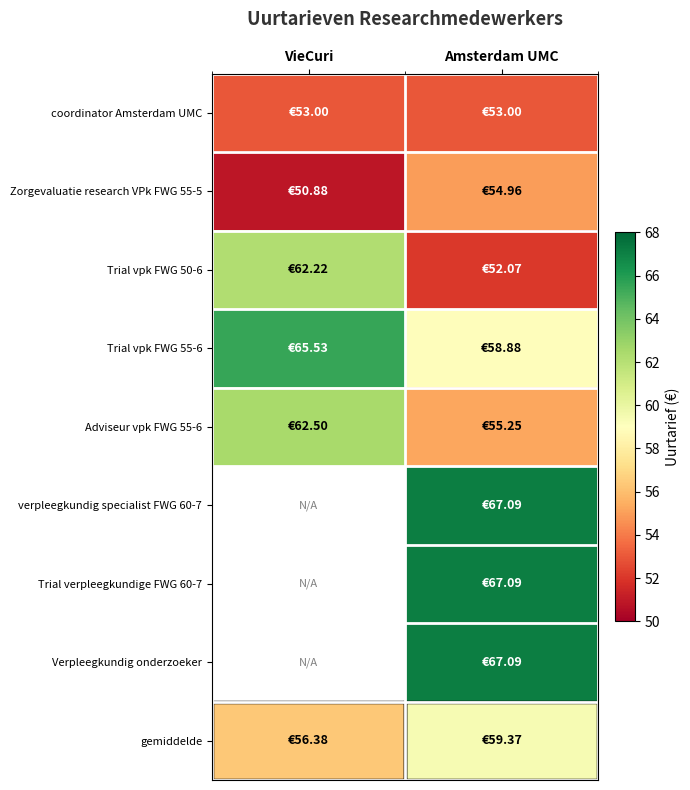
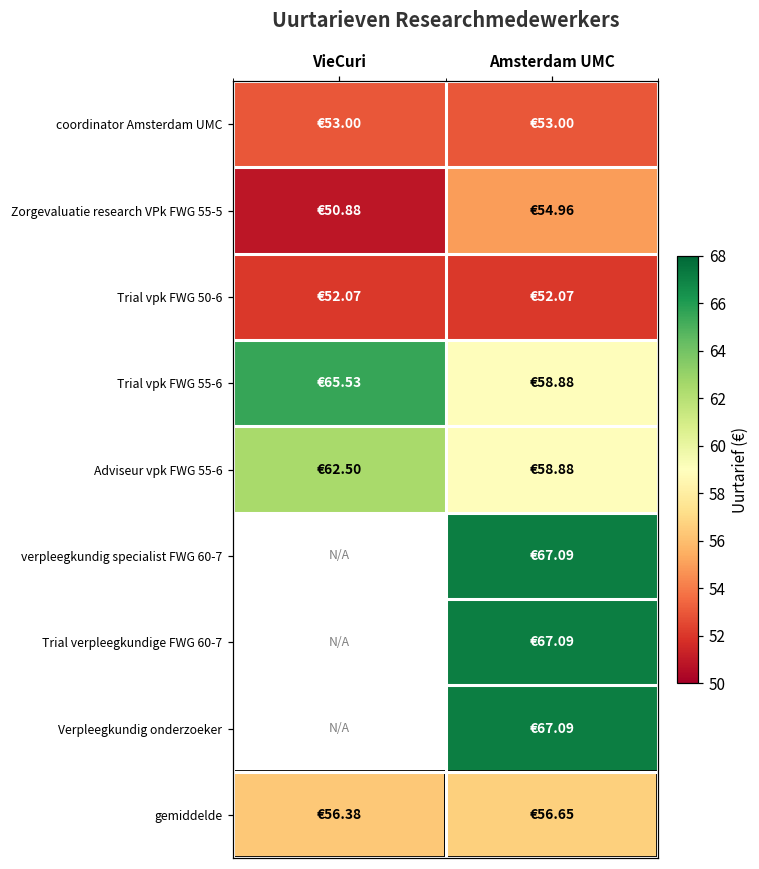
  {
    "coordinator Amsterdam UMC": {
      "VieCuri": "€53.00",
      "Amsterdam UMC": "€53.00"
    },
    "Zorgevaluatie research VPk FWG 55-5": {
      "VieCuri": "€50.88",
      "Amsterdam UMC": "€54.96"
    },
    "Trial vpk FWG 50-6": {
-     "VieCuri": "€62.22",
+     "VieCuri": "€52.07",
      "Amsterdam UMC": "€52.07"
    },
    "Trial vpk FWG 55-6": {
      "VieCuri": "€65.53",
      "Amsterdam UMC": "€58.88"
    },
    "Adviseur vpk FWG 55-6": {
      "VieCuri": "€62.50",
-     "Amsterdam UMC": "€55.25"
+     "Amsterdam UMC": "€58.88"
    },
    "verpleegkundig specialist FWG 60-7": {
      "Amsterdam UMC": "€67.09"
    },
    "Trial verpleegkundige FWG 60-7": {
      "Amsterdam UMC": "€67.09"
    },
    "Verpleegkundig onderzoeker": {
      "Amsterdam UMC": "€67.09"
    },
    "gemiddelde": {
      "VieCuri": "€56.38",
-     "Amsterdam UMC": "€59.37"
+     "Amsterdam UMC": "€56.65"
    }
  }
